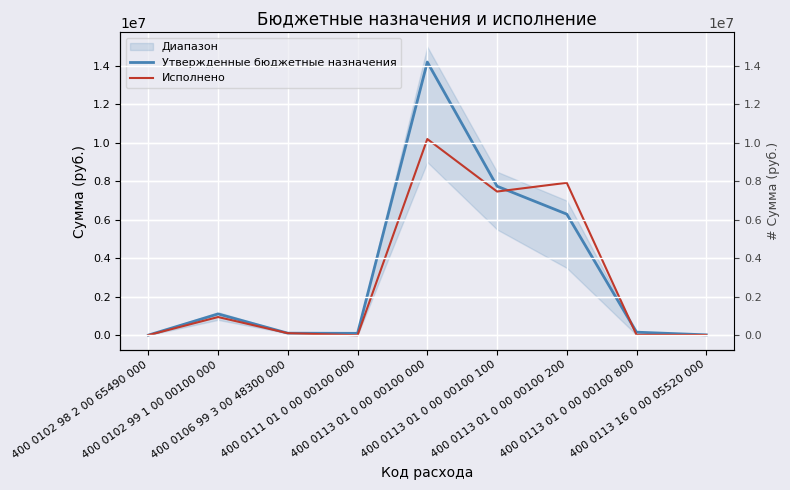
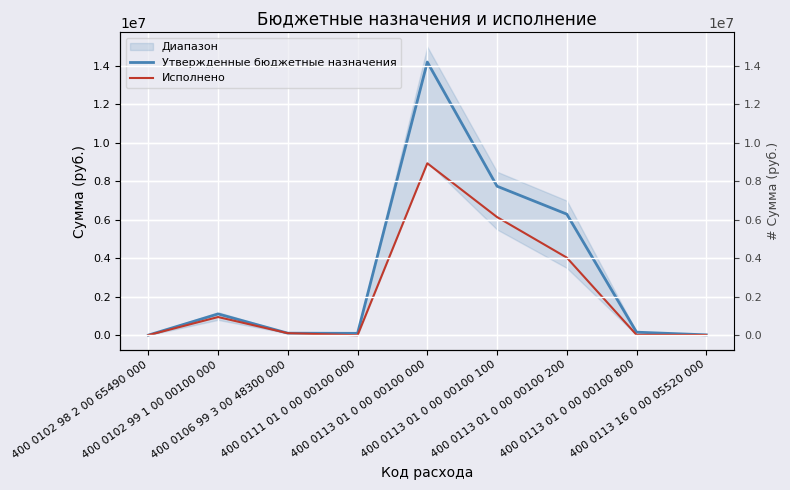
  {
    "Исполнено": {
      "400 0102 99 1 00 00100 000": 900000,
-     "400 0113 01 0 00 00100 000": 10200000,
-     "400 0113 01 0 00 00100 100": 7500000,
-     "400 0113 01 0 00 00100 200": 7900000,
+     "400 0113 01 0 00 00100 000": 8900000,
+     "400 0113 01 0 00 00100 100": 6100000,
+     "400 0113 01 0 00 00100 200": 4000000,
      "400 0113 01 0 00 00100 800": 0
    }
  }
